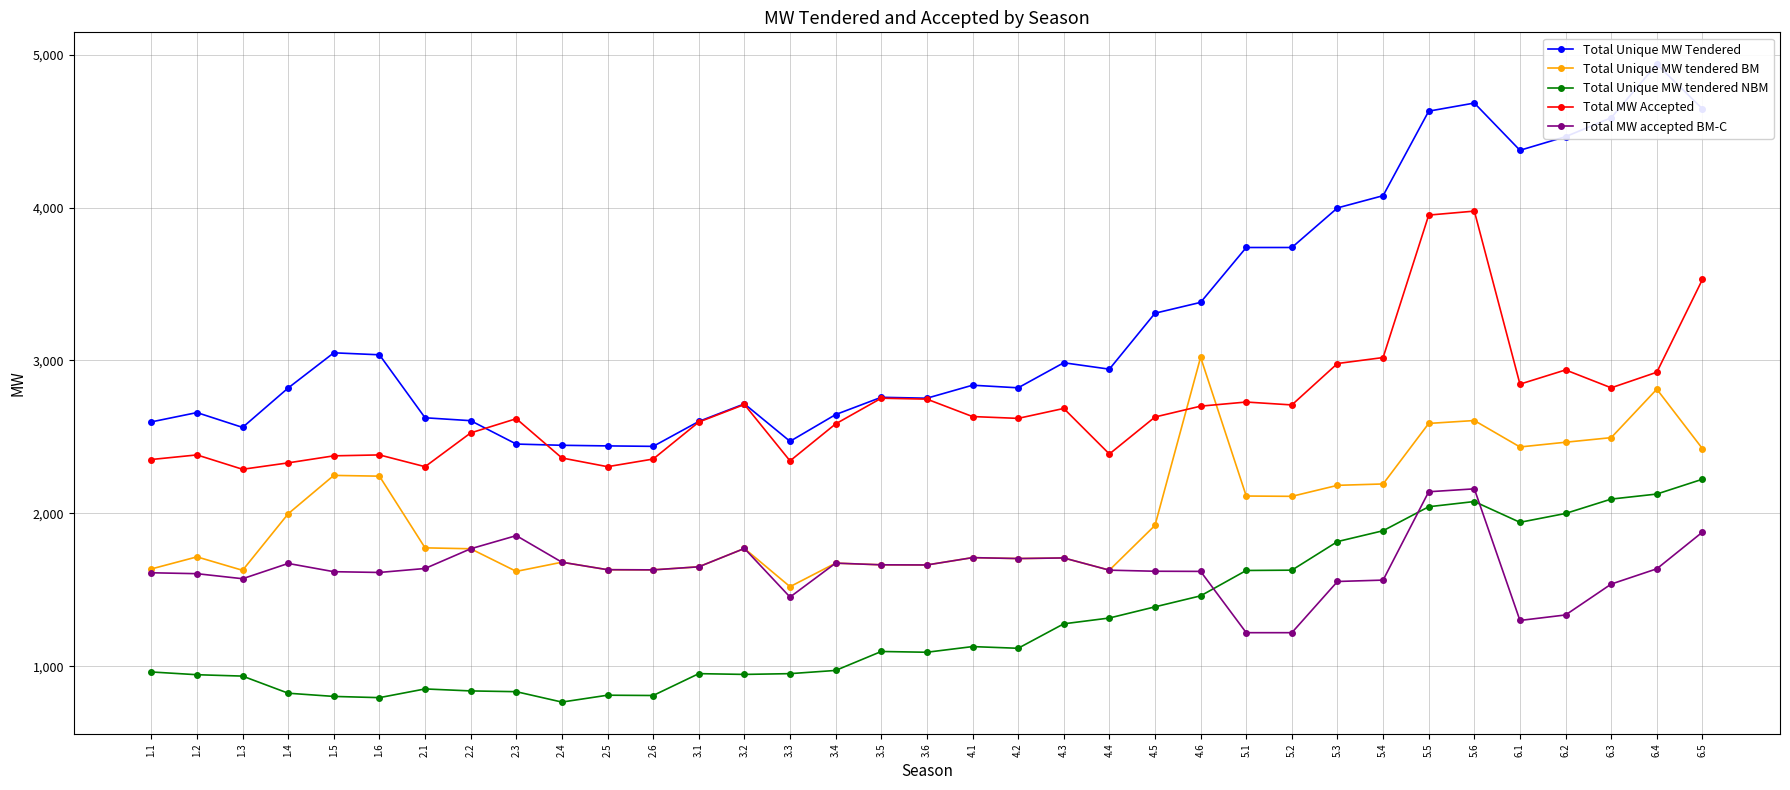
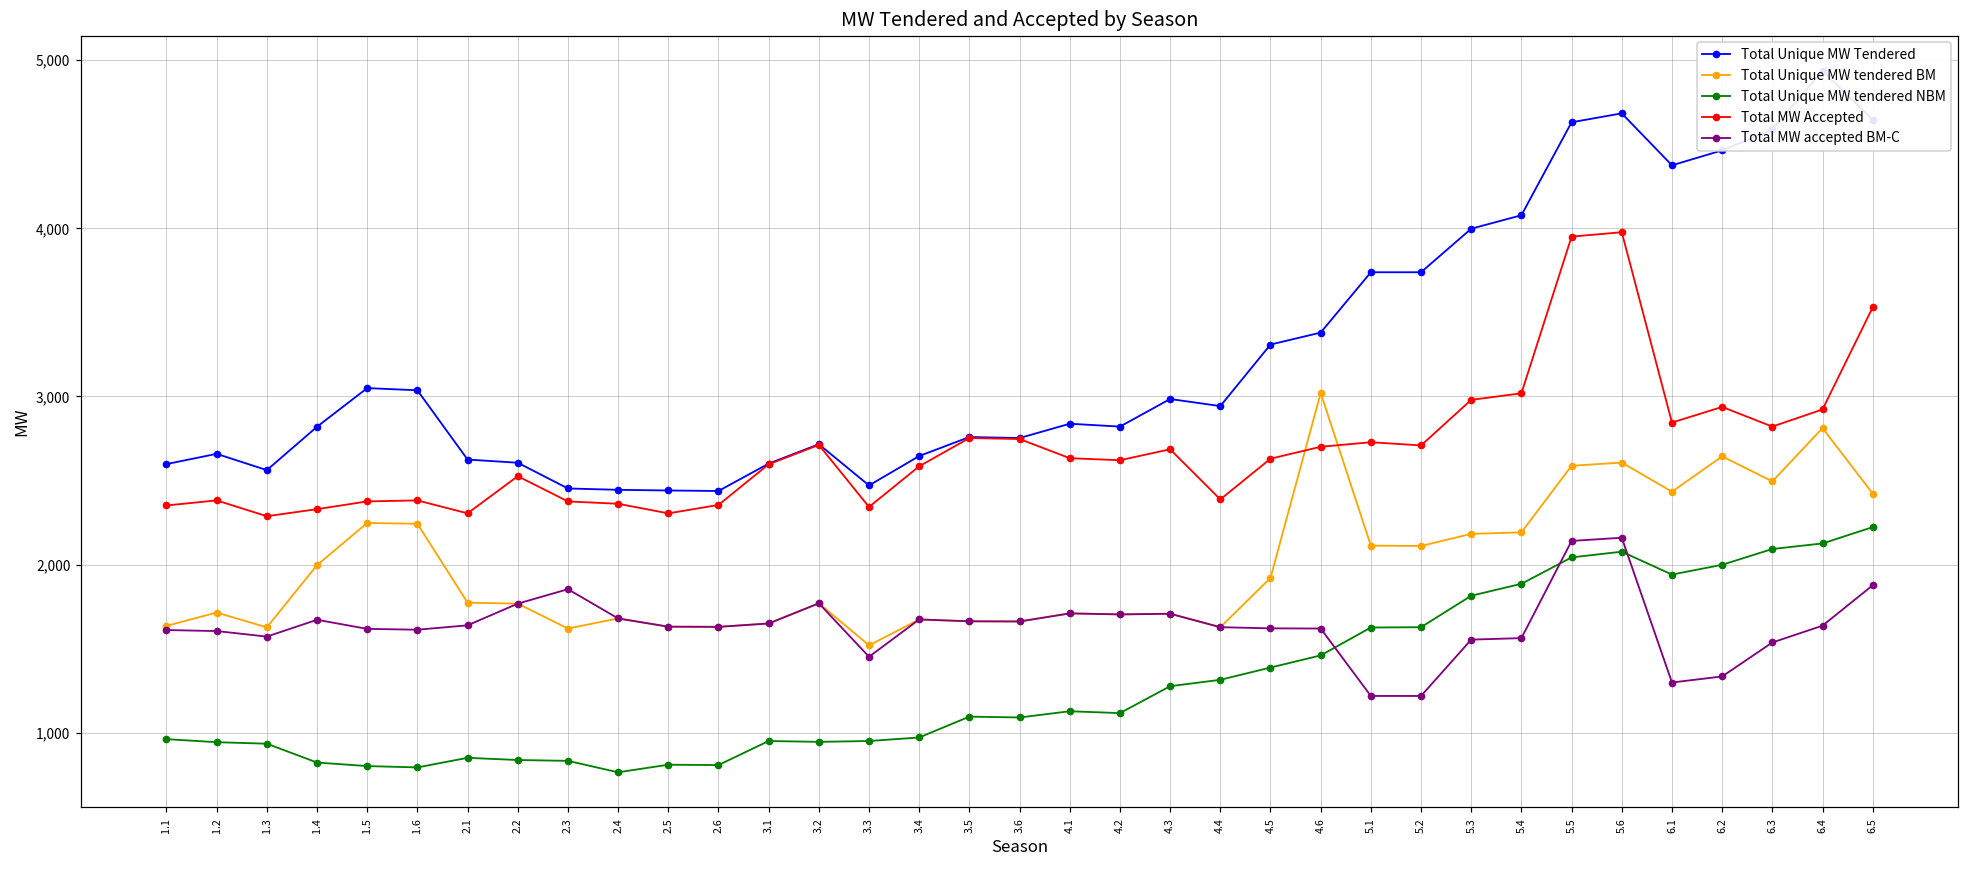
  {
    "Total Unique MW Tendered": {
      "1.1": "2,600",
      "1.2": "2,660",
      "1.3": "2,560",
      "1.4": "2,820",
      "1.5": "3,050",
      "1.6": "3,040",
      "2.1": "2,630",
      "2.2": "2,610",
      "2.3": "2,450",
      "2.4": "2,450",
      "2.5": "2,440",
      "2.6": "2,440",
      "3.3": "2,470",
      "3.4": "2,650",
      "4.1": "2,840",
      "4.2": "2,820",
      "4.3": "2,990",
      "4.4": "2,940",
      "4.5": "3,310",
      "4.6": "3,380",
      "5.1": "3,740",
      "5.2": "3,740",
      "5.3": "4,000",
      "5.4": "4,080",
      "5.5": "4,630",
      "5.6": "4,680",
      "6.1": "4,380"
    },
    "Total Unique MW tendered BM": {
      "1.1": "1,640",
      "1.2": "1,720",
      "1.3": "1,630",
      "1.4": "2,000",
      "1.5": "2,250",
      "1.6": "2,240",
      "2.1": "1,770",
      "2.3": "1,620",
      "3.3": "1,520",
      "4.5": "1,920",
      "4.6": "3,020",
      "5.1": "2,110",
      "5.2": "2,110",
      "5.3": "2,180",
      "5.4": "2,190",
      "5.5": "2,590",
      "5.6": "2,610",
      "6.1": "2,430",
-     "6.2": "2,470",
+     "6.2": "2,640",
      "6.3": "2,500",
      "6.4": "2,810",
      "6.5": "2,420"
    },
    "Total Unique MW tendered NBM": {
      "1.1": "960",
      "1.2": "940",
      "1.3": "940",
      "1.4": "820",
      "1.5": "800",
      "1.6": "790",
      "2.1": "850",
      "2.2": "840",
      "2.3": "830",
      "2.4": "770",
      "2.5": "810",
      "2.6": "810",
      "3.1": "950",
      "3.2": "950",
      "3.3": "950",
      "3.4": "970",
      "3.5": "1,100",
      "3.6": "1,090",
      "4.1": "1,130",
      "4.2": "1,120",
      "4.3": "1,280",
      "4.4": "1,320",
      "4.5": "1,390",
      "4.6": "1,460",
      "5.1": "1,630",
      "5.2": "1,630",
      "5.3": "1,820",
      "5.4": "1,890",
      "5.5": "2,040",
      "5.6": "2,080",
      "6.1": "1,940",
      "6.2": "2,000",
      "6.3": "2,090",
      "6.4": "2,130",
      "6.5": "2,220"
    },
    "Total MW Accepted": {
      "1.1": "2,350",
      "1.2": "2,380",
      "1.3": "2,290",
      "1.4": "2,330",
      "1.5": "2,380",
      "1.6": "2,380",
      "2.1": "2,310",
      "2.2": "2,530",
-     "2.3": "2,620",
+     "2.3": "2,380",
      "2.4": "2,360",
      "2.5": "2,310",
      "2.6": "2,360",
      "3.3": "2,340",
      "3.4": "2,590",
      "4.1": "2,630",
      "4.2": "2,620",
      "4.3": "2,690",
      "4.4": "2,390",
      "4.5": "2,630",
      "4.6": "2,700",
      "5.1": "2,730",
      "5.2": "2,710",
      "5.3": "2,980",
      "5.4": "3,020",
      "5.5": "3,950",
      "5.6": "3,980",
      "6.1": "2,850",
      "6.2": "2,940",
      "6.3": "2,820",
      "6.4": "2,920",
      "6.5": "3,530"
    },
    "Total MW accepted BM-C": {
      "1.1": "1,610",
      "1.2": "1,610",
      "1.3": "1,570",
      "1.4": "1,670",
      "1.5": "1,620",
      "1.6": "1,610",
      "2.1": "1,640",
      "2.3": "1,850",
      "3.3": "1,450",
      "4.5": "1,620",
      "4.6": "1,620",
      "5.1": "1,220",
      "5.2": "1,220",
      "5.3": "1,550",
      "5.4": "1,560",
      "5.5": "2,140",
      "5.6": "2,160",
      "6.1": "1,300",
      "6.2": "1,340",
      "6.3": "1,540",
      "6.4": "1,640",
      "6.5": "1,880"
    }
  }
